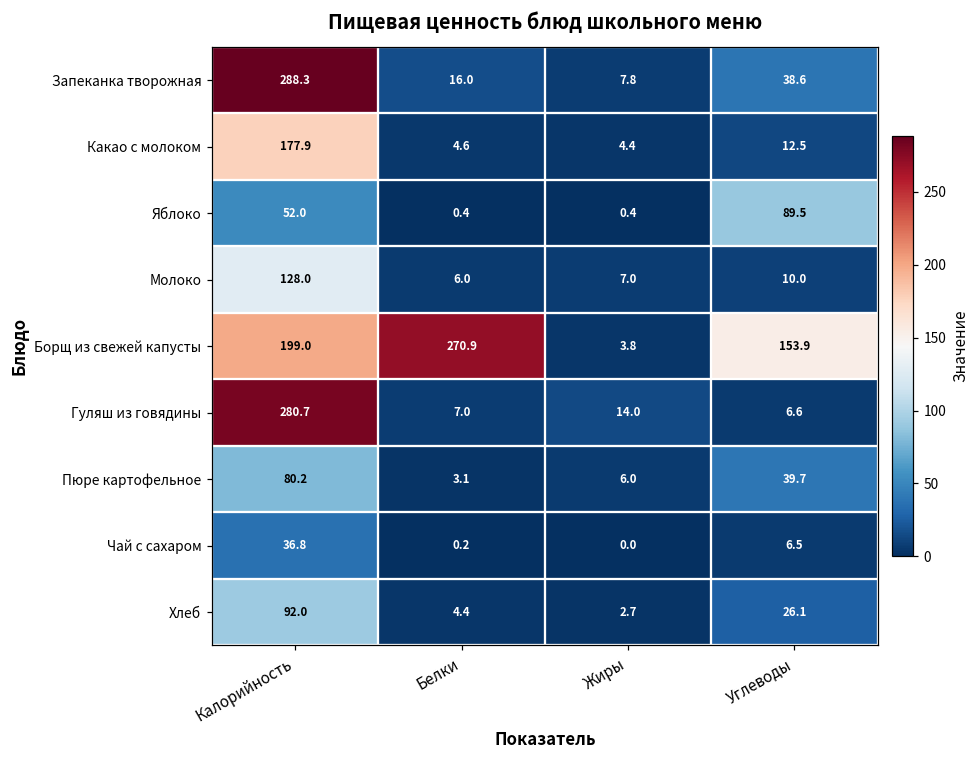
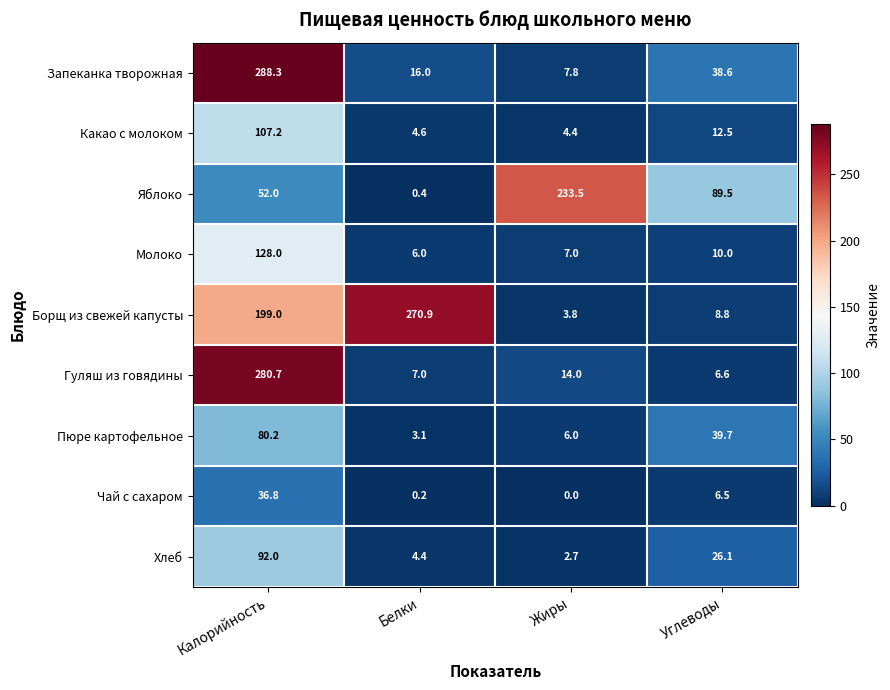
  {
    "Запеканка творожная": {
      "Калорийность": 288.3,
      "Белки": 16.0,
      "Жиры": 7.8,
      "Углеводы": 38.6
    },
    "Какао с молоком": {
-     "Калорийность": 177.9,
+     "Калорийность": 107.2,
      "Белки": 4.6,
      "Жиры": 4.4,
      "Углеводы": 12.5
    },
    "Яблоко": {
      "Калорийность": 52.0,
      "Белки": 0.4,
-     "Жиры": 0.4,
+     "Жиры": 233.5,
      "Углеводы": 89.5
    },
    "Молоко": {
      "Калорийность": 128.0,
      "Белки": 6.0,
      "Жиры": 7.0,
      "Углеводы": 10.0
    },
    "Борщ из свежей капусты": {
      "Калорийность": 199.0,
      "Белки": 270.9,
      "Жиры": 3.8,
-     "Углеводы": 153.9
+     "Углеводы": 8.8
    },
    "Гуляш из говядины": {
      "Калорийность": 280.7,
      "Белки": 7.0,
      "Жиры": 14.0,
      "Углеводы": 6.6
    },
    "Пюре картофельное": {
      "Калорийность": 80.2,
      "Белки": 3.1,
      "Жиры": 6.0,
      "Углеводы": 39.7
    },
    "Чай с сахаром": {
      "Калорийность": 36.8,
      "Белки": 0.2,
      "Жиры": 0.0,
      "Углеводы": 6.5
    },
    "Хлеб": {
      "Калорийность": 92.0,
      "Белки": 4.4,
      "Жиры": 2.7,
      "Углеводы": 26.1
    }
  }
